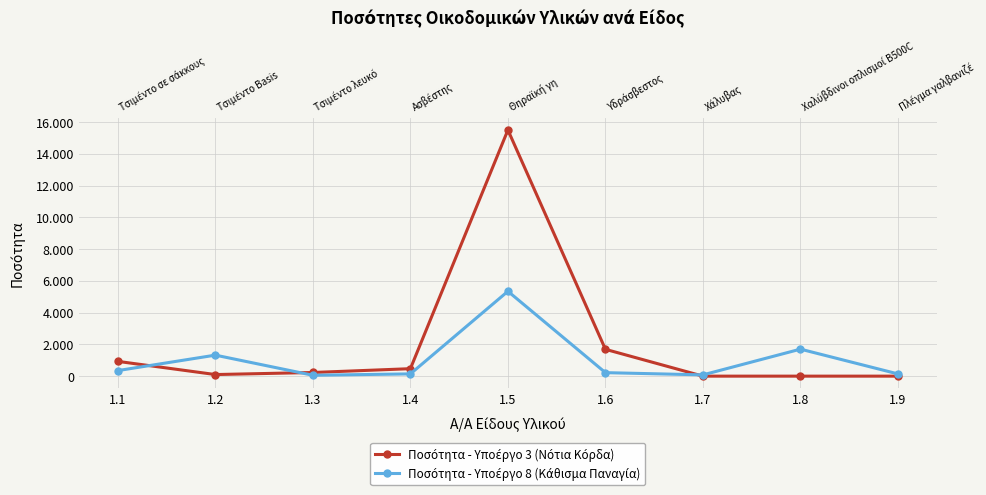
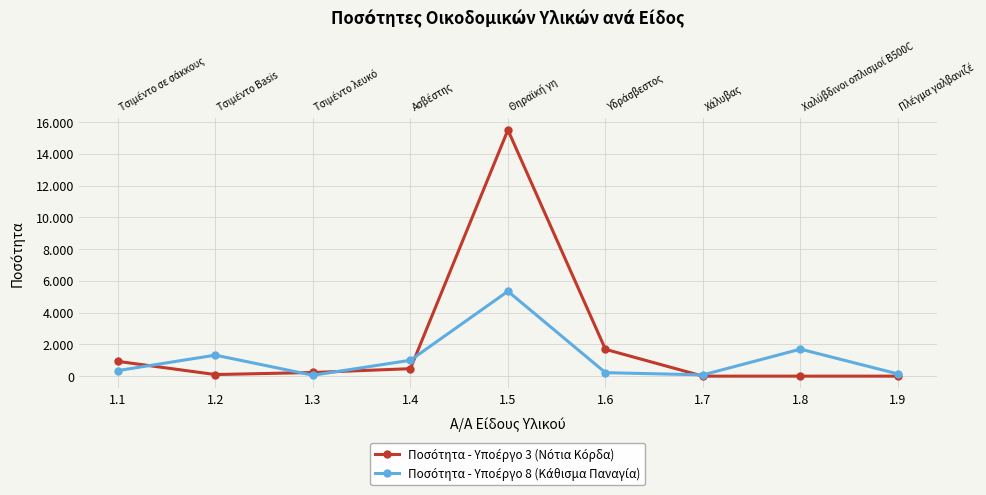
  {
    "Ποσότητα - Υποέργο 3 (Νότια Κόρδα)": {
      "1.1": 0.9,
      "1.2": 0.1,
      "1.3": 0.2,
      "1.4": 0.5,
      "1.5": 15.5,
      "1.6": 1.7,
      "1.8": 0.0
    },
    "Ποσότητα - Υποέργο 8 (Κάθισμα Παναγία)": {
      "1.1": 0.4,
      "1.2": 1.3,
      "1.3": 0.1,
-     "1.4": 0.1,
+     "1.4": 1.0,
      "1.5": 5.3,
      "1.6": 0.2,
      "1.8": 1.7
    }
  }
